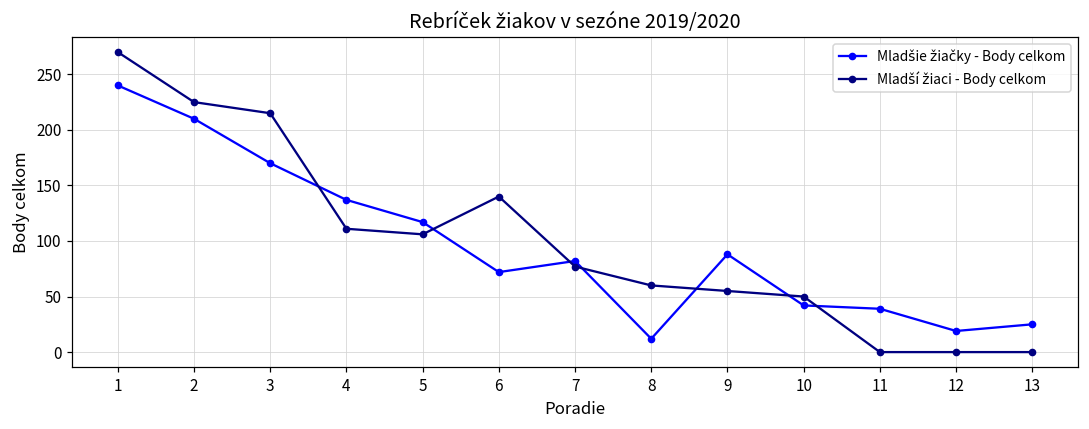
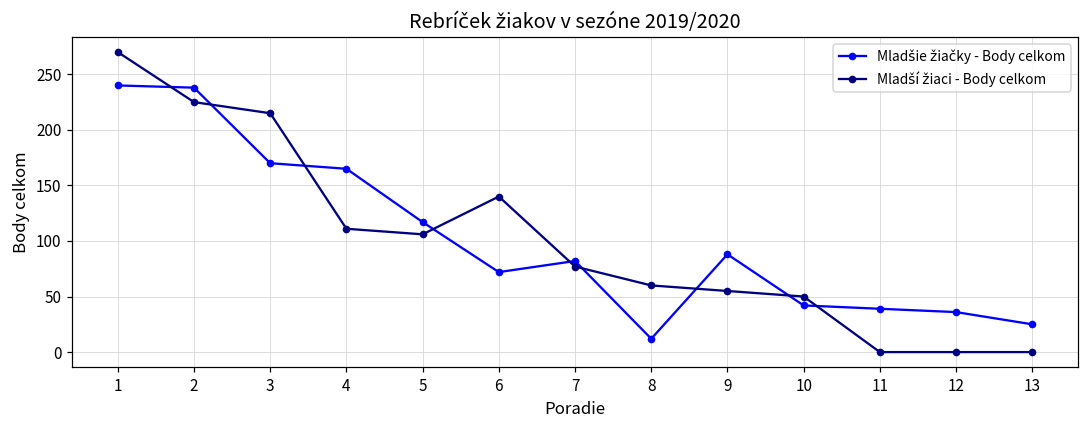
  {
    "Mladšie žiačky - Body celkom": {
      "1": 240,
-     "2": 210,
+     "2": 238,
      "3": 170,
-     "4": 137,
+     "4": 165,
      "5": 117,
      "6": 72,
      "7": 82,
      "8": 12,
      "9": 88,
      "10": 42,
      "11": 39,
-     "12": 19,
+     "12": 36,
      "13": 25
    },
    "Mladší žiaci - Body celkom": {
      "1": 270,
      "2": 225,
      "3": 215,
      "4": 111,
      "5": 106,
      "6": 140,
      "7": 77,
      "8": 60,
      "9": 55,
      "10": 50,
      "11": 0,
      "12": 0,
      "13": 0
    }
  }
